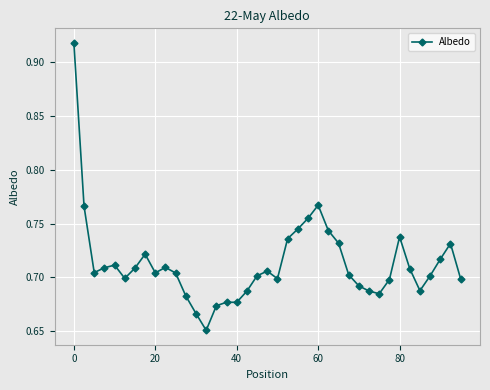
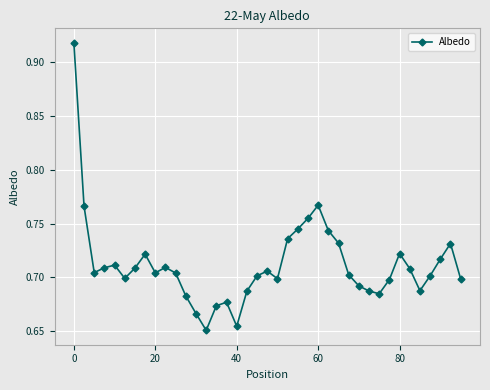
  {
    "0": 0.918,
    "20": 0.704,
-   "40": 0.677,
+   "40": 0.655,
    "60": 0.767,
-   "80": 0.738
+   "80": 0.722
  }
